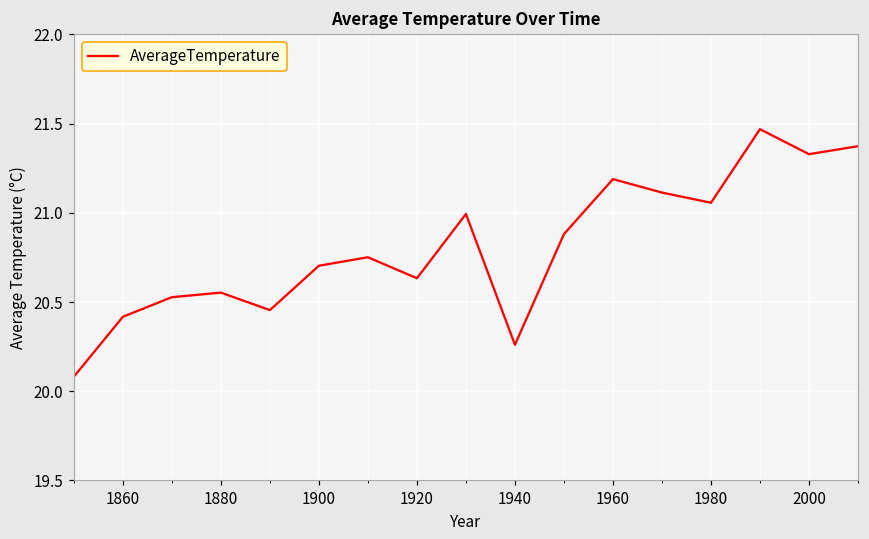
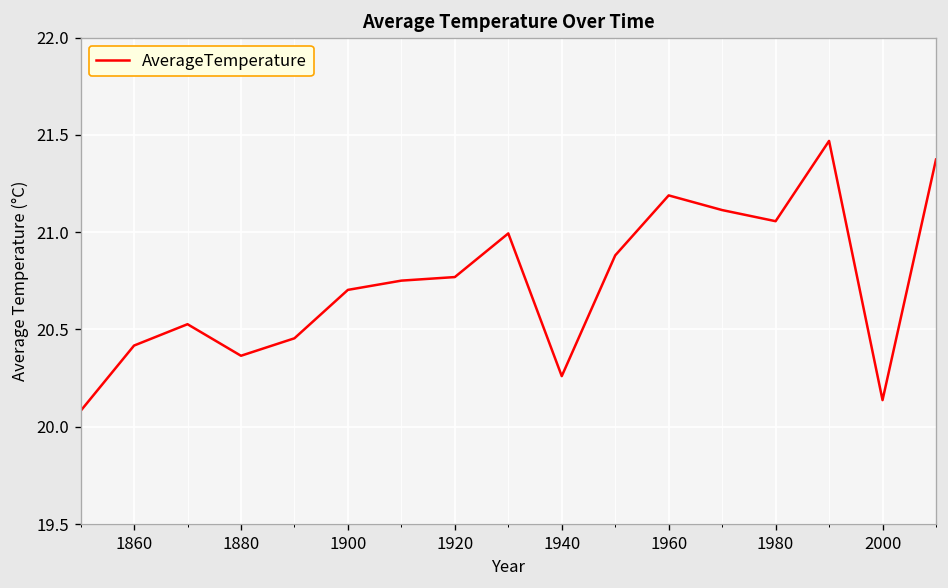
  {
    "1860": 20.42,
-   "1880": 20.55,
+   "1880": 20.36,
    "1900": 20.70,
-   "1920": 20.63,
+   "1920": 20.77,
    "1940": 20.26,
    "1960": 21.19,
    "1980": 21.06,
-   "2000": 21.33
+   "2000": 20.14
  }
